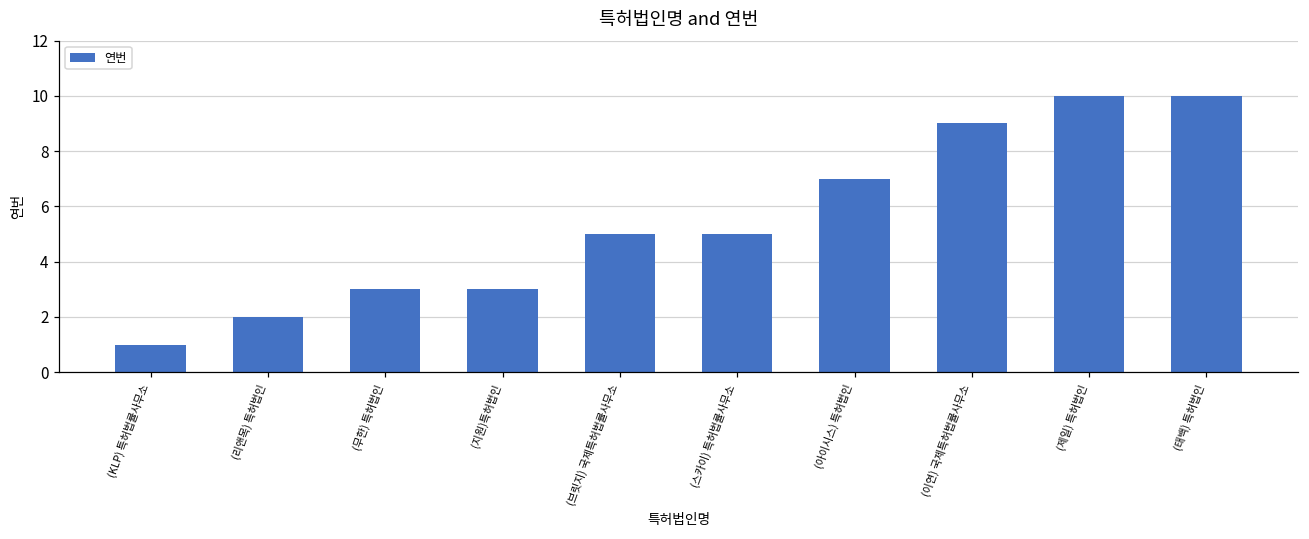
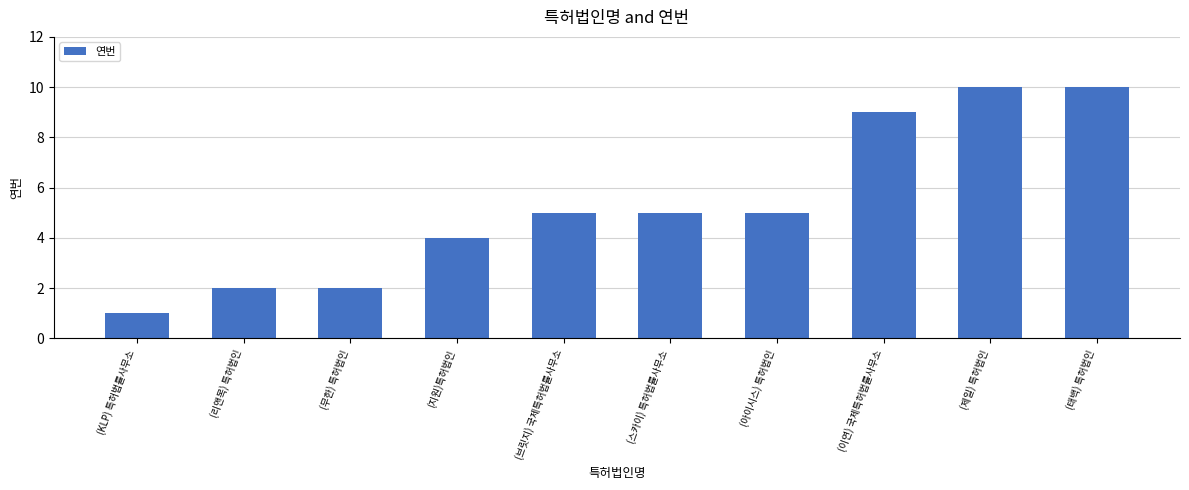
  {
    "(KLP) 특허법률사무소": 1,
    "(리앤목) 특허법인": 2,
-   "(무한) 특허법인": 3,
-   "(지원)특허법인": 3,
+   "(무한) 특허법인": 2,
+   "(지원)특허법인": 4,
    "(브릿지) 국제특허법률사무소": 5,
    "(스카이) 특허법률사무소": 5,
-   "(아이시스) 특허법인": 7,
+   "(아이시스) 특허법인": 5,
    "(이연) 국제특허법률사무소": 9,
    "(제일) 특허법인": 10,
    "(태백) 특허법인": 10
  }
